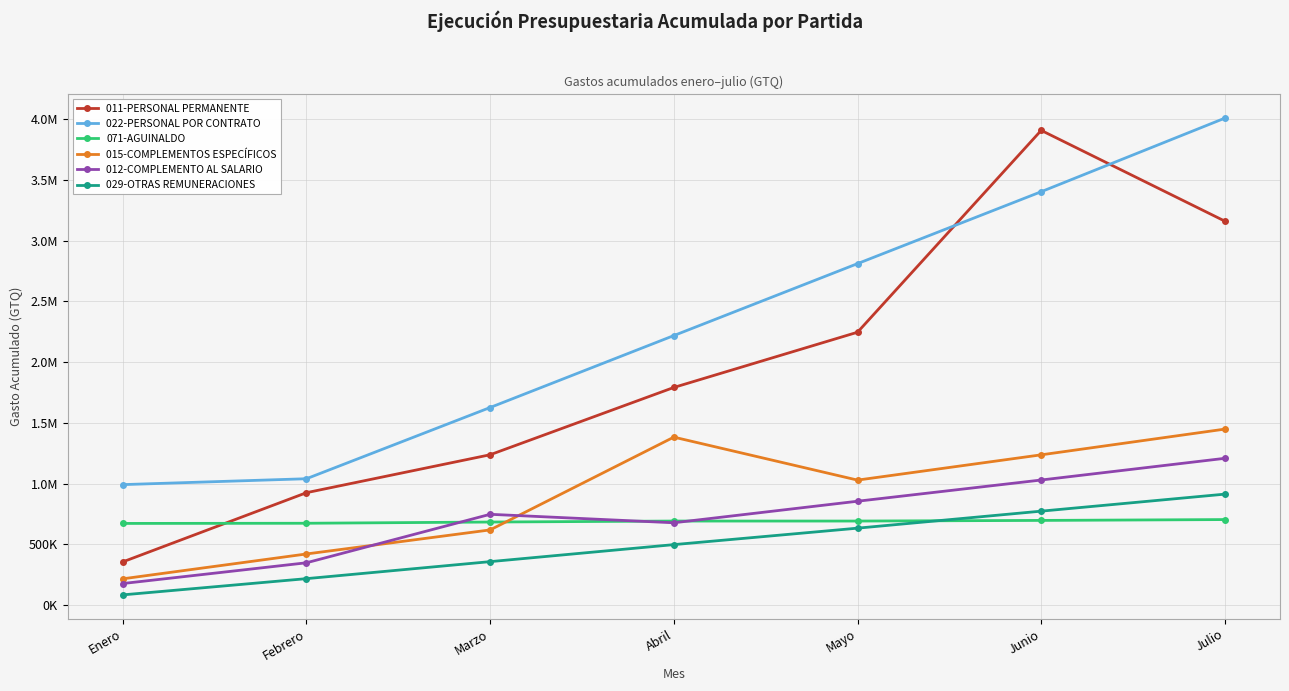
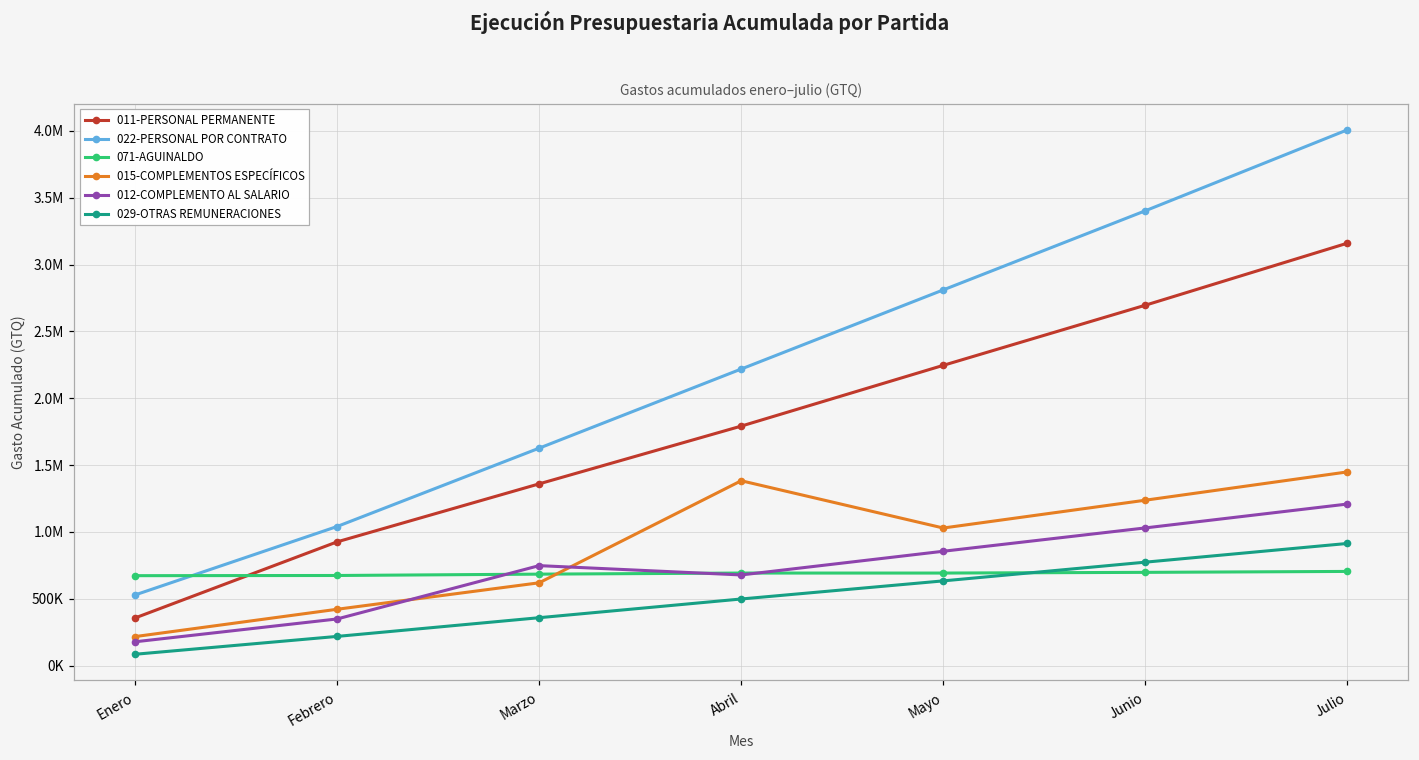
  {
    "011-PERSONAL PERMANENTE": {
      "Enero": 360000,
      "Febrero": 930000,
-     "Marzo": 1240000,
+     "Marzo": 1360000,
      "Abril": 1790000,
      "Mayo": 2250000,
-     "Junio": 3910000,
+     "Junio": 2700000,
      "Julio": 3160000
    },
    "022-PERSONAL POR CONTRATO": {
-     "Enero": 990000,
+     "Enero": 530000,
      "Febrero": 1040000,
      "Marzo": 1630000,
      "Abril": 2220000,
      "Mayo": 2810000,
      "Junio": 3400000,
      "Julio": 4010000
    },
    "015-COMPLEMENTOS ESPECÍFICOS": {
      "Enero": 220000,
      "Febrero": 420000,
      "Marzo": 620000,
      "Abril": 1380000,
      "Mayo": 1030000,
      "Junio": 1240000,
      "Julio": 1450000
    },
    "012-COMPLEMENTO AL SALARIO": {
      "Enero": 180000,
      "Febrero": 350000,
      "Marzo": 750000,
      "Mayo": 850000,
      "Junio": 1030000,
      "Julio": 1210000
    }
  }
